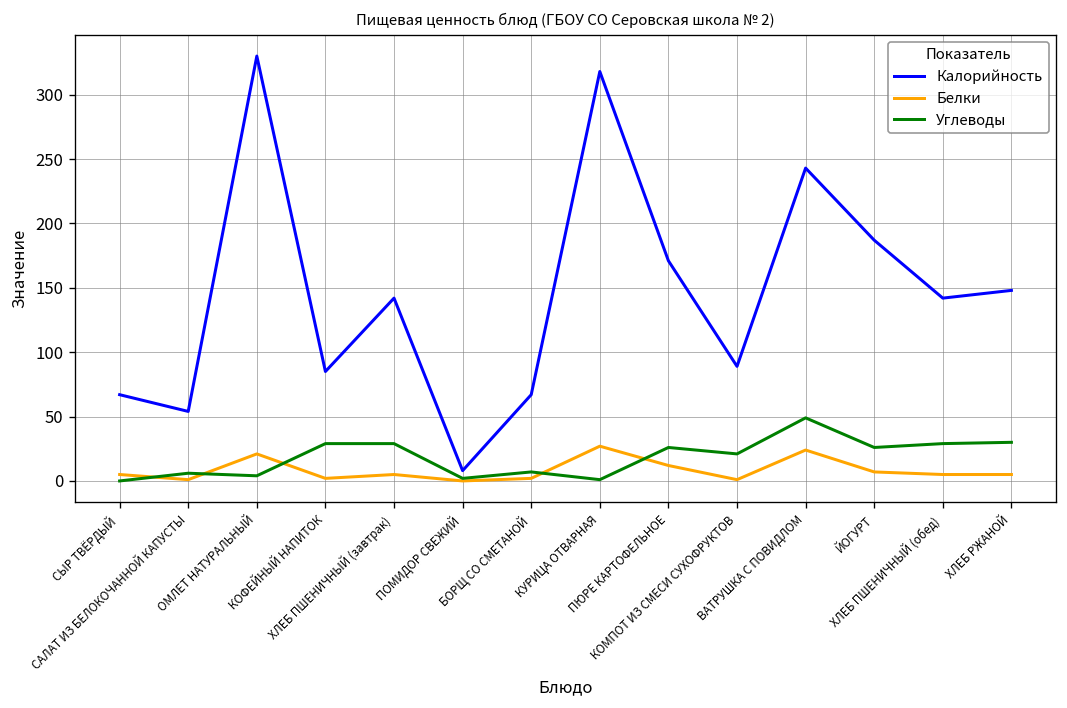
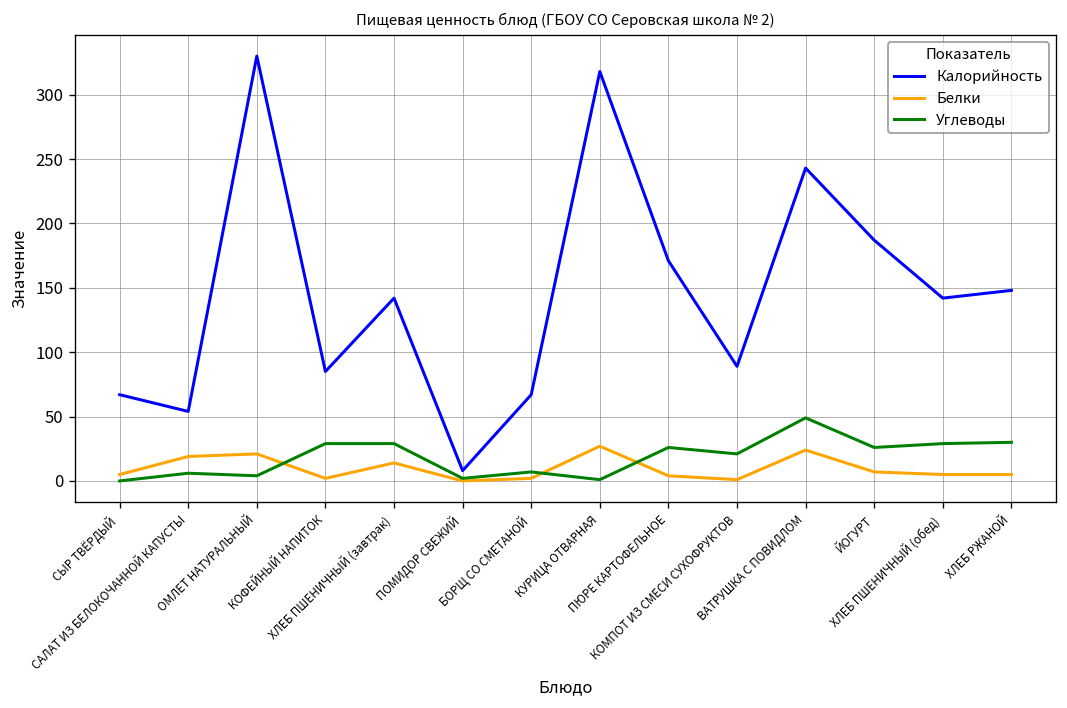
  {
    "Калорийность": {
      "СЫР ТВЁРДЫЙ": 67,
      "САЛАТ ИЗ БЕЛОКОЧАННОЙ КАПУСТЫ": 54,
      "ОМЛЕТ НАТУРАЛЬНЫЙ": 330,
      "КОФЕЙНЫЙ НАПИТОК": 85,
      "ХЛЕБ ПШЕНИЧНЫЙ (завтрак)": 142,
      "ПОМИДОР СВЕЖИЙ": 8,
      "БОРЩ СО СМЕТАНОЙ": 67,
      "КУРИЦА ОТВАРНАЯ": 318,
      "ПЮРЕ КАРТОФЕЛЬНОЕ": 171,
      "КОМПОТ ИЗ СМЕСИ СУХОФРУКТОВ": 89,
      "ВАТРУШКА С ПОВИДЛОМ": 243,
      "ЙОГУРТ": 187,
      "ХЛЕБ ПШЕНИЧНЫЙ (обед)": 142,
      "ХЛЕБ РЖАНОЙ": 148
    },
    "Белки": {
      "СЫР ТВЁРДЫЙ": 5,
-     "САЛАТ ИЗ БЕЛОКОЧАННОЙ КАПУСТЫ": 1,
+     "САЛАТ ИЗ БЕЛОКОЧАННОЙ КАПУСТЫ": 19,
      "ОМЛЕТ НАТУРАЛЬНЫЙ": 21,
      "КОФЕЙНЫЙ НАПИТОК": 2,
-     "ХЛЕБ ПШЕНИЧНЫЙ (завтрак)": 5,
+     "ХЛЕБ ПШЕНИЧНЫЙ (завтрак)": 14,
      "БОРЩ СО СМЕТАНОЙ": 2,
      "КУРИЦА ОТВАРНАЯ": 27,
-     "ПЮРЕ КАРТОФЕЛЬНОЕ": 12,
+     "ПЮРЕ КАРТОФЕЛЬНОЕ": 4,
      "КОМПОТ ИЗ СМЕСИ СУХОФРУКТОВ": 1,
      "ВАТРУШКА С ПОВИДЛОМ": 24,
      "ЙОГУРТ": 7,
      "ХЛЕБ ПШЕНИЧНЫЙ (обед)": 5,
      "ХЛЕБ РЖАНОЙ": 5
    },
    "Углеводы": {
      "СЫР ТВЁРДЫЙ": 0,
      "САЛАТ ИЗ БЕЛОКОЧАННОЙ КАПУСТЫ": 6,
      "ОМЛЕТ НАТУРАЛЬНЫЙ": 4,
      "КОФЕЙНЫЙ НАПИТОК": 29,
      "ХЛЕБ ПШЕНИЧНЫЙ (завтрак)": 29,
      "БОРЩ СО СМЕТАНОЙ": 7,
      "КУРИЦА ОТВАРНАЯ": 1,
      "ПЮРЕ КАРТОФЕЛЬНОЕ": 26,
      "КОМПОТ ИЗ СМЕСИ СУХОФРУКТОВ": 21,
      "ВАТРУШКА С ПОВИДЛОМ": 49,
      "ЙОГУРТ": 26,
      "ХЛЕБ ПШЕНИЧНЫЙ (обед)": 29,
      "ХЛЕБ РЖАНОЙ": 30
    }
  }
